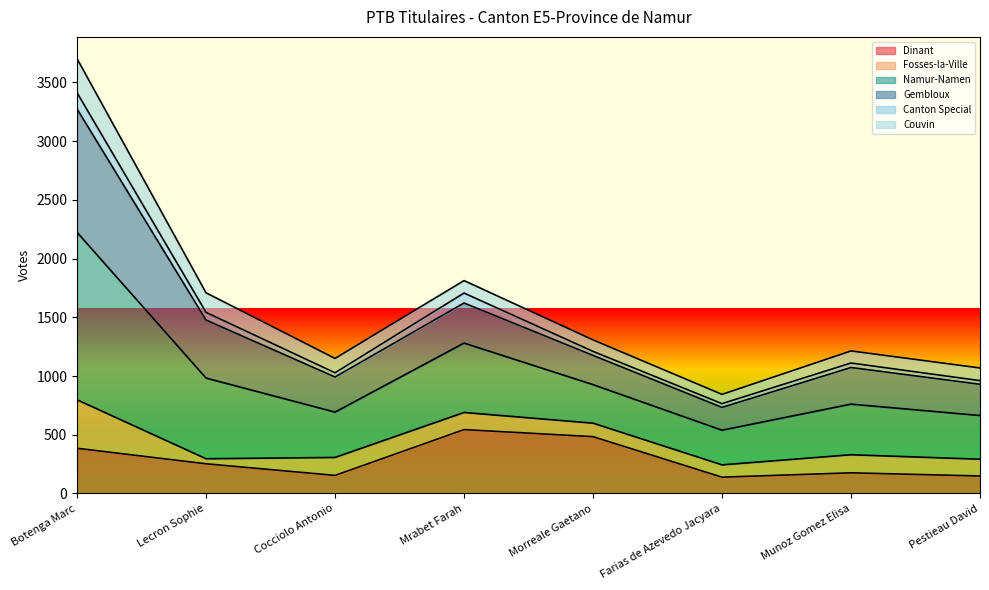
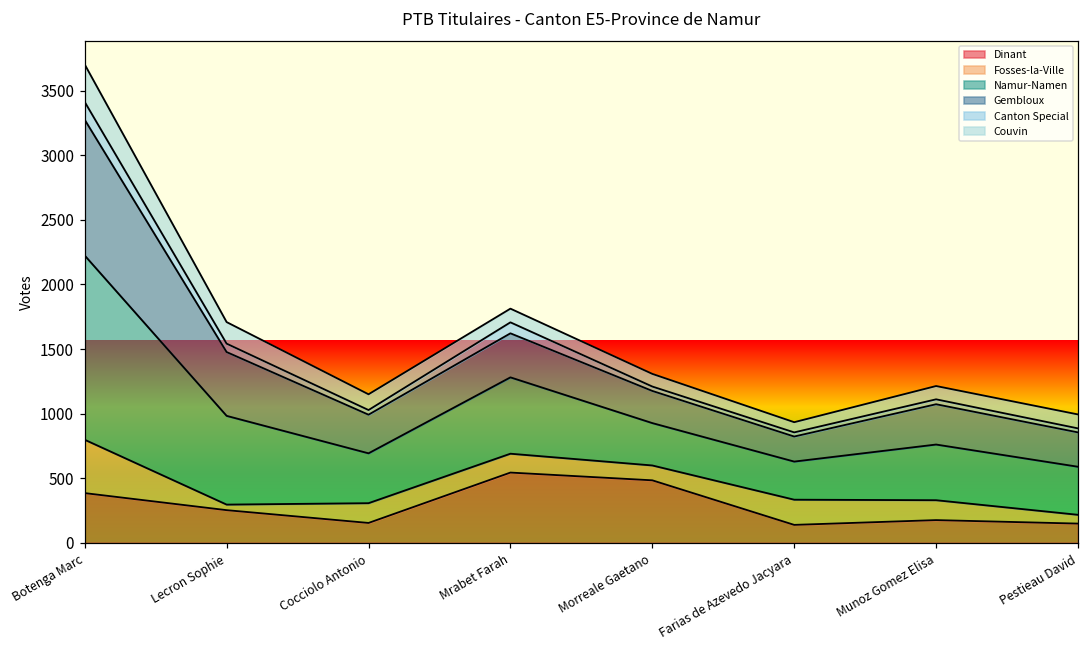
  {
    "Dinant": {
      "Botenga Marc": 390,
      "Lecron Sophie": 250,
      "Cocciolo Antonio": 150,
      "Mrabet Farah": 540,
      "Morreale Gaetano": 480,
      "Farias de Azevedo Jacyara": 140,
      "Munoz Gomez Elisa": 180,
      "Pestieau David": 150
    },
    "Fosses-la-Ville": {
      "Botenga Marc": 410,
      "Lecron Sophie": 40,
      "Cocciolo Antonio": 150,
      "Mrabet Farah": 150,
      "Morreale Gaetano": 120,
-     "Farias de Azevedo Jacyara": 110,
+     "Farias de Azevedo Jacyara": 200,
      "Munoz Gomez Elisa": 150,
-     "Pestieau David": 140
+     "Pestieau David": 70
    }
  }
